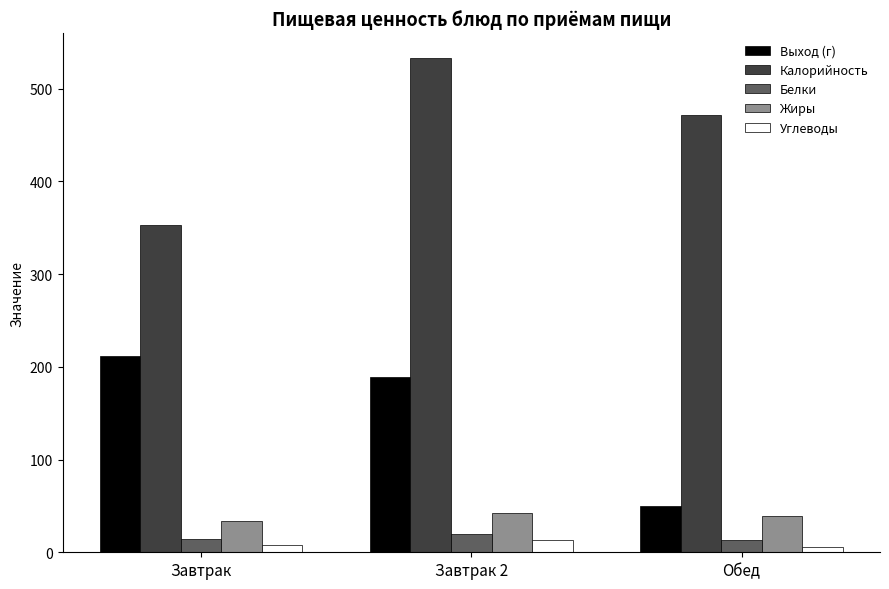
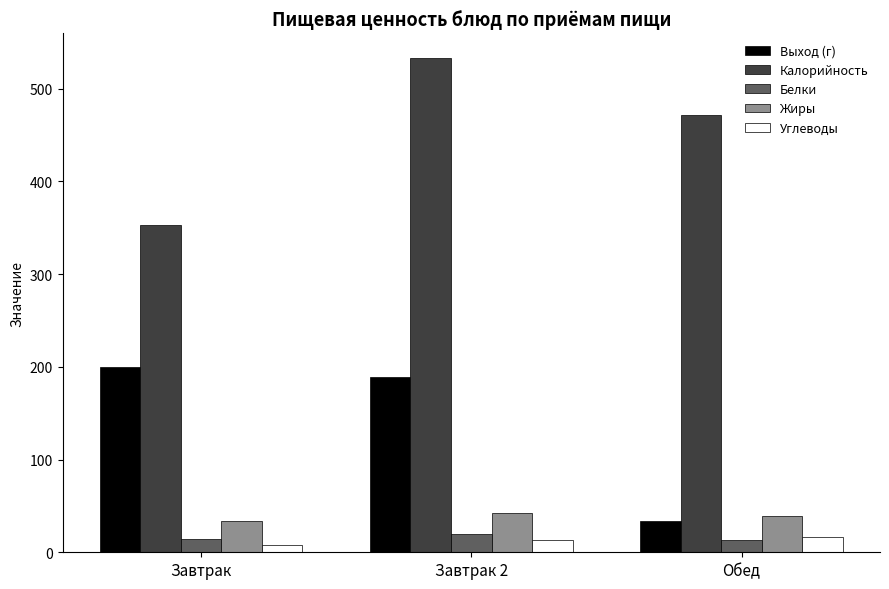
  {
    "Выход (г)": {
-     "Завтрак": 210,
+     "Завтрак": 200,
      "Завтрак 2": 190,
-     "Обед": 50
+     "Обед": 30
    },
    "Жиры": {
      "Завтрак": 30,
      "Завтрак 2": 40,
      "Обед": 40
    },
    "Углеводы": {
      "Завтрак": 10,
      "Завтрак 2": 10,
-     "Обед": 10
+     "Обед": 20
    }
  }
